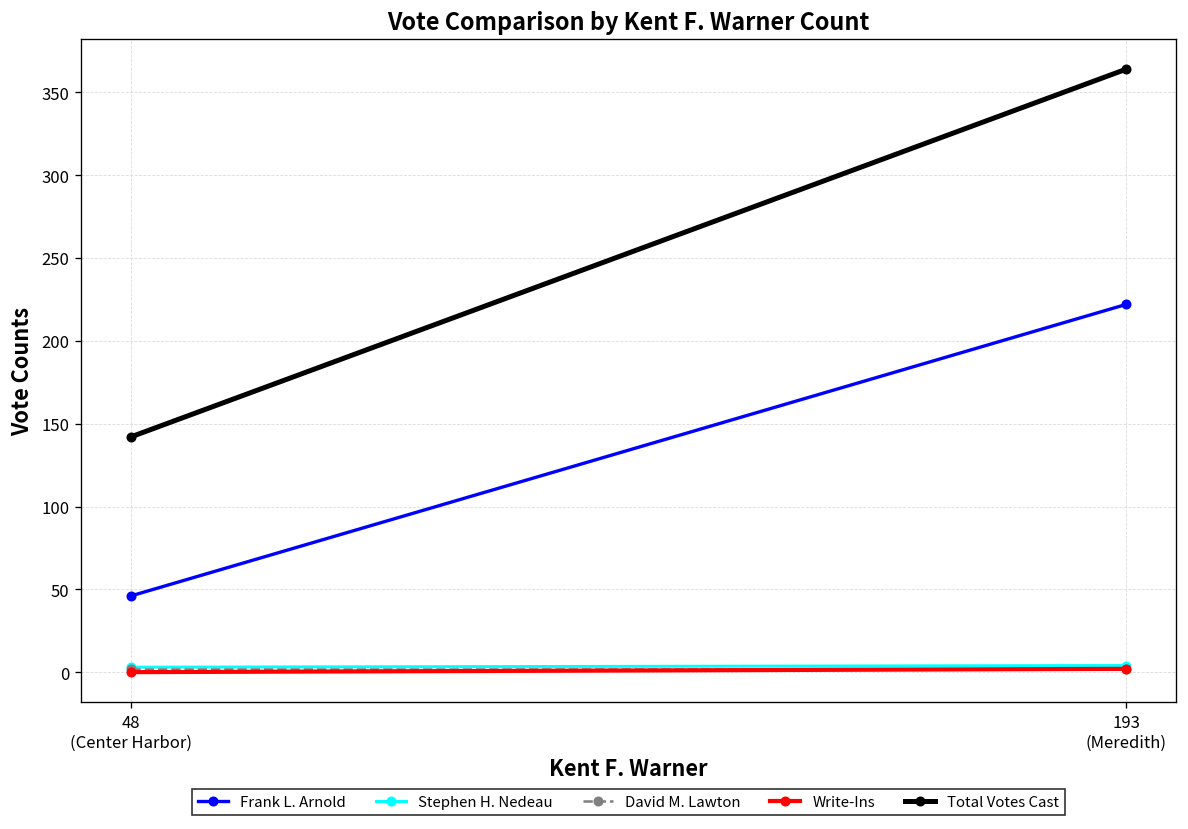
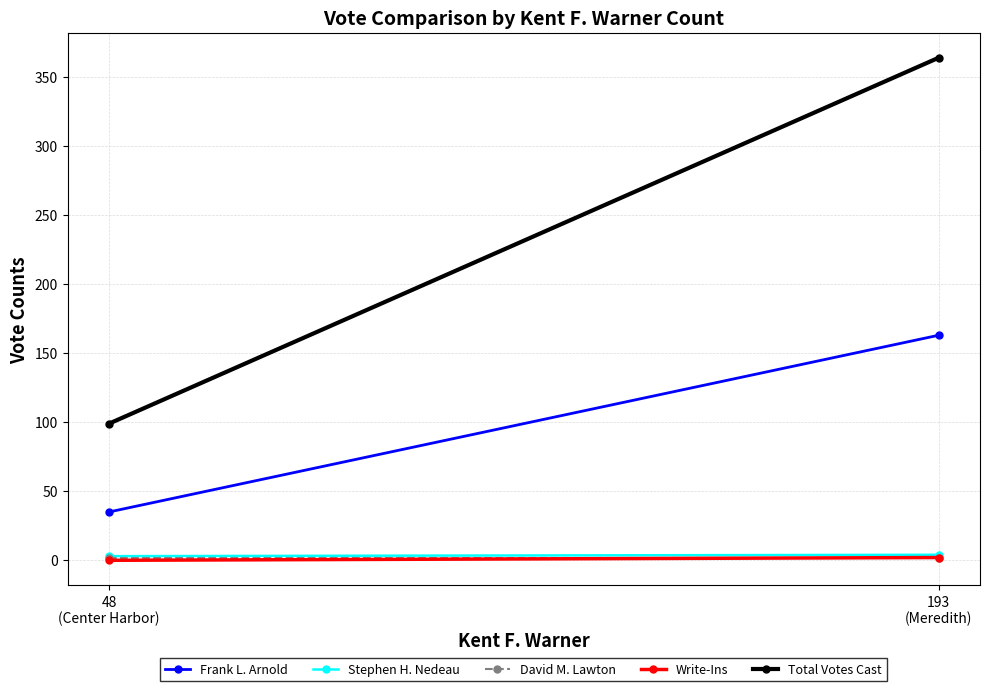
  {
    "Frank L. Arnold": {
-     "48 (Center Harbor)": 46,
-     "193 (Meredith)": 222
+     "48 (Center Harbor)": 35,
+     "193 (Meredith)": 163
    },
    "Stephen H. Nedeau": {
      "193 (Meredith)": 4
    },
    "Write-Ins": {
      "48 (Center Harbor)": 0
    },
    "Total Votes Cast": {
-     "48 (Center Harbor)": 142,
+     "48 (Center Harbor)": 99,
      "193 (Meredith)": 364
    }
  }
